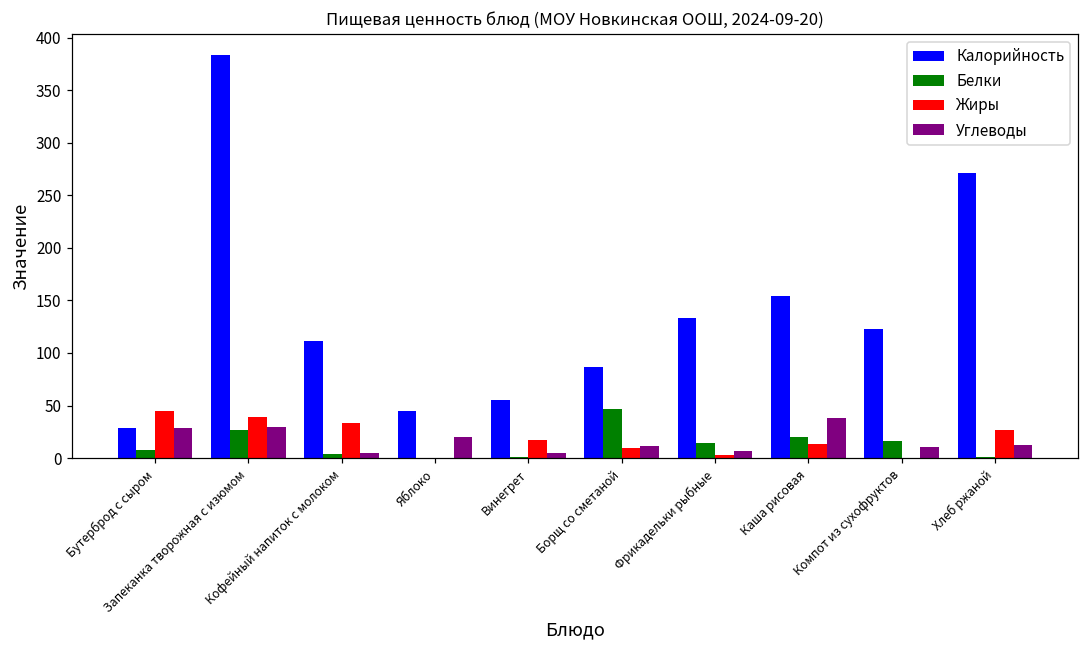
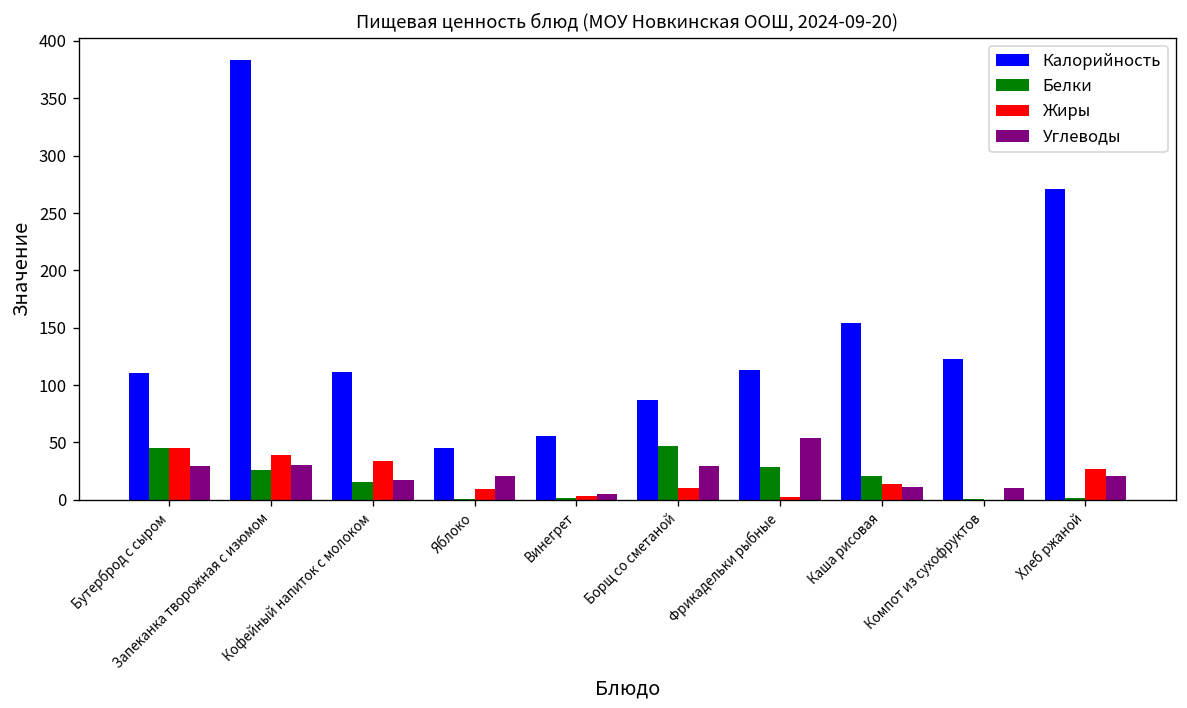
  {
    "Калорийность": {
-     "Бутерброд с сыром": 30,
+     "Бутерброд с сыром": 110,
      "Запеканка творожная с изюмом": 380,
      "Кофейный напиток с молоком": 110,
      "Яблоко": 50,
      "Винегрет": 60,
      "Борщ со сметаной": 90,
-     "Фрикадельки рыбные": 130,
+     "Фрикадельки рыбные": 110,
      "Каша рисовая": 150,
      "Компот из сухофруктов": 120,
      "Хлеб ржаной": 270
    },
    "Белки": {
-     "Бутерброд с сыром": 10,
+     "Бутерброд с сыром": 40,
      "Запеканка творожная с изюмом": 30,
-     "Кофейный напиток с молоком": 0,
+     "Кофейный напиток с молоком": 20,
      "Борщ со сметаной": 50,
-     "Фрикадельки рыбные": 10,
+     "Фрикадельки рыбные": 30,
      "Каша рисовая": 20,
-     "Компот из сухофруктов": 20
+     "Компот из сухофруктов": 0
    },
    "Жиры": {
      "Бутерброд с сыром": 40,
      "Запеканка творожная с изюмом": 40,
      "Кофейный напиток с молоком": 30,
-     "Яблоко": 0,
-     "Винегрет": 20,
+     "Яблоко": 10,
+     "Винегрет": 0,
      "Борщ со сметаной": 10,
      "Каша рисовая": 10,
      "Компот из сухофруктов": 0,
      "Хлеб ржаной": 30
    },
    "Углеводы": {
      "Бутерброд с сыром": 30,
      "Запеканка творожная с изюмом": 30,
-     "Кофейный напиток с молоком": 10,
+     "Кофейный напиток с молоком": 20,
      "Яблоко": 20,
      "Винегрет": 10,
-     "Борщ со сметаной": 10,
-     "Фрикадельки рыбные": 10,
-     "Каша рисовая": 40,
+     "Борщ со сметаной": 30,
+     "Фрикадельки рыбные": 50,
+     "Каша рисовая": 10,
      "Компот из сухофруктов": 10,
-     "Хлеб ржаной": 10
+     "Хлеб ржаной": 20
    }
  }
